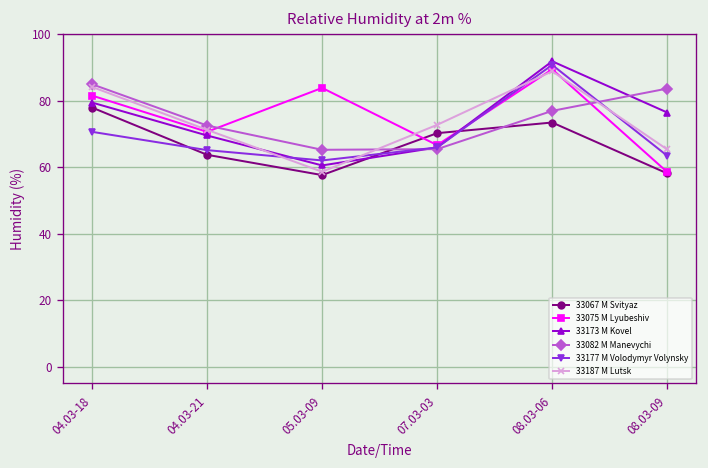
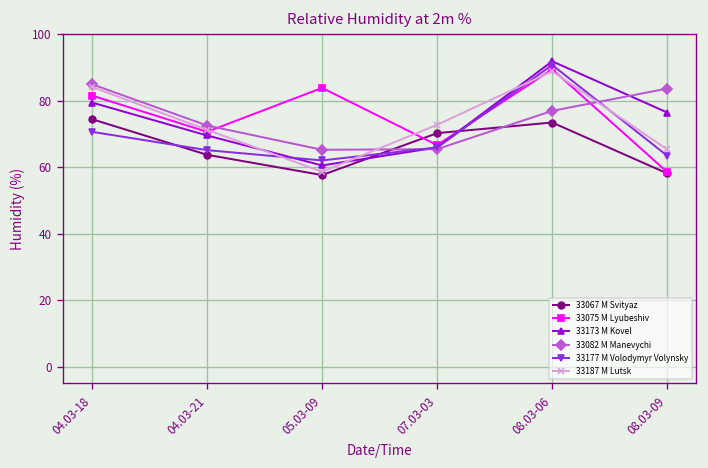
  {
    "33067 M Svityaz": {
-     "04.03-18": 78,
+     "04.03-18": 74,
      "04.03-21": 64,
      "05.03-09": 58,
      "07.03-03": 70,
      "08.03-06": 73
    },
    "33075 M Lyubeshiv": {
      "04.03-18": 82,
      "05.03-09": 84
    },
    "33082 M Manevychi": {
      "04.03-21": 73,
      "05.03-09": 65,
      "08.03-06": 77,
      "08.03-09": 84
    },
    "33187 M Lutsk": {
      "05.03-09": 59,
      "07.03-03": 73,
      "08.03-09": 65
    }
  }
